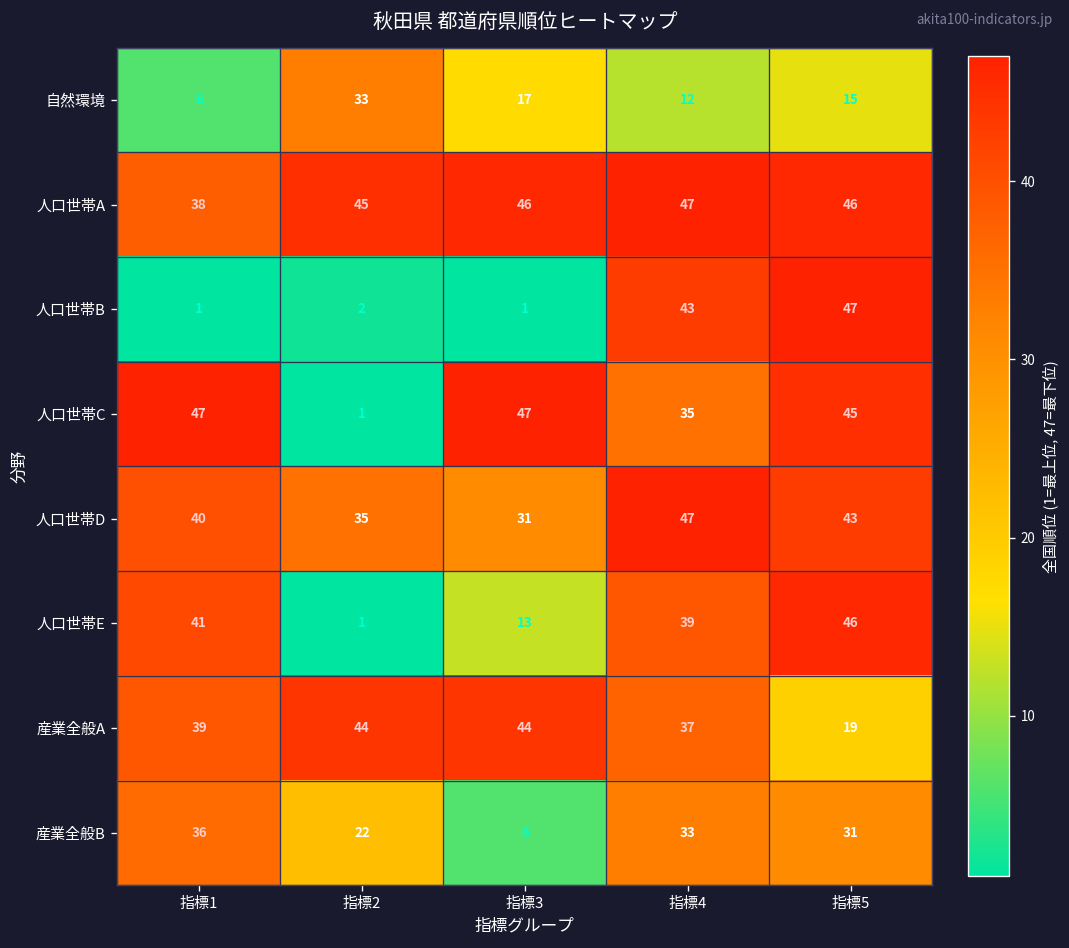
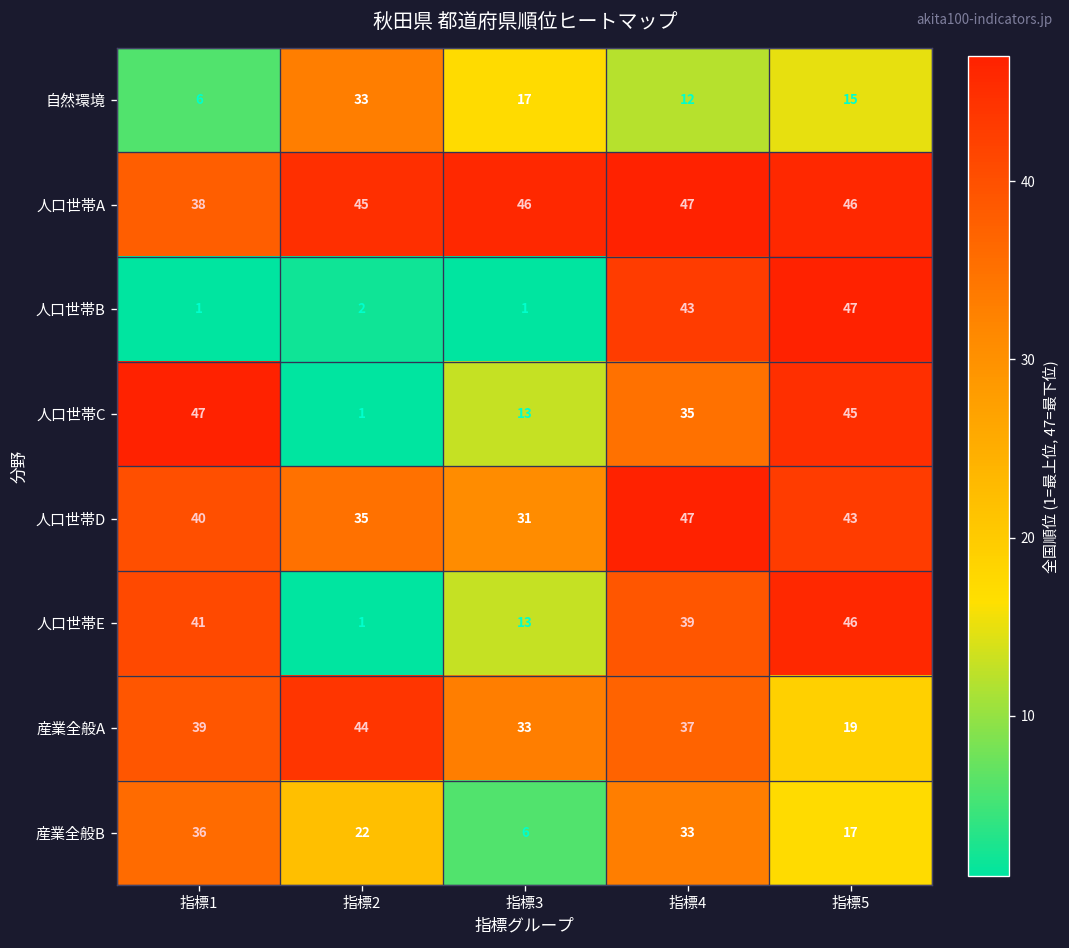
  {
    "自然環境": {
      "指標1": 6,
      "指標2": 33,
      "指標3": 17,
      "指標4": 12,
      "指標5": 15
    },
    "人口世帯A": {
      "指標1": 38,
      "指標2": 45,
      "指標3": 46,
      "指標4": 47,
      "指標5": 46
    },
    "人口世帯B": {
      "指標2": 2,
      "指標4": 43,
      "指標5": 47
    },
    "人口世帯C": {
      "指標1": 47,
-     "指標3": 47,
+     "指標3": 13,
      "指標4": 35,
      "指標5": 45
    },
    "人口世帯D": {
      "指標1": 40,
      "指標2": 35,
      "指標3": 31,
      "指標4": 47,
      "指標5": 43
    },
    "人口世帯E": {
      "指標1": 41,
      "指標3": 13,
      "指標4": 39,
      "指標5": 46
    },
    "産業全般A": {
      "指標1": 39,
      "指標2": 44,
-     "指標3": 44,
+     "指標3": 33,
      "指標4": 37,
      "指標5": 19
    },
    "産業全般B": {
      "指標1": 36,
      "指標2": 22,
      "指標3": 6,
      "指標4": 33,
-     "指標5": 31
+     "指標5": 17
    }
  }
